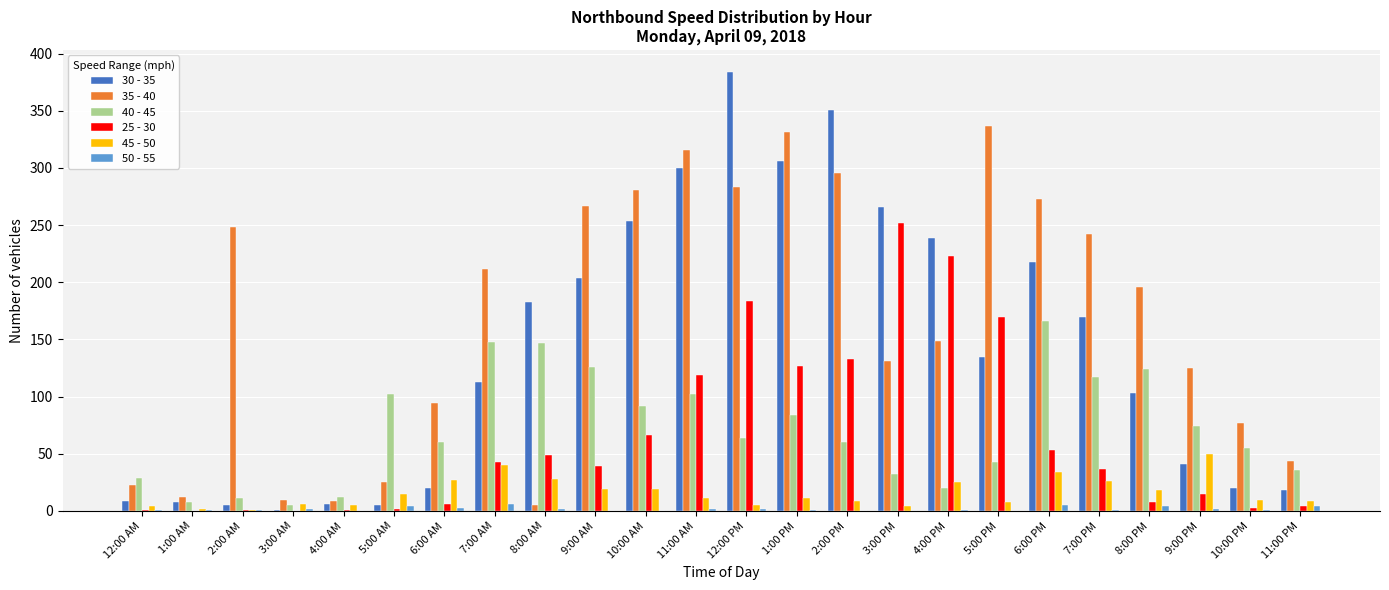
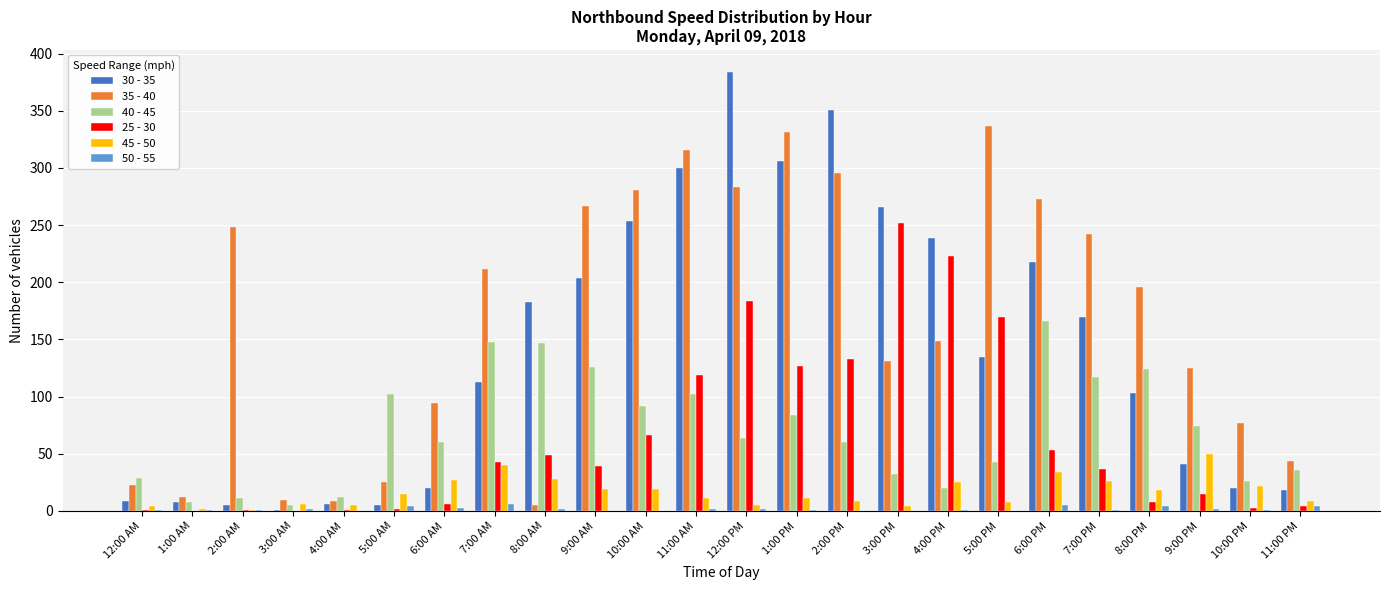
  {
    "35 - 40": {
      "12:00 AM": 23,
      "1:00 AM": 12,
      "2:00 AM": 248,
      "3:00 AM": 10,
      "4:00 AM": 9,
      "5:00 AM": 25,
      "6:00 AM": 94,
      "7:00 AM": 212,
      "8:00 AM": 5,
      "9:00 AM": 267,
      "10:00 AM": 281,
      "11:00 AM": 316,
      "12:00 PM": 283,
      "1:00 PM": 331,
      "2:00 PM": 296,
      "3:00 PM": 131,
      "4:00 PM": 149,
      "5:00 PM": 337,
      "6:00 PM": 273,
      "7:00 PM": 242,
      "8:00 PM": 196,
      "9:00 PM": 125,
      "10:00 PM": 77,
      "11:00 PM": 44
    },
    "40 - 45": {
      "12:00 AM": 29,
      "1:00 AM": 8,
      "2:00 AM": 11,
      "3:00 AM": 5,
      "4:00 AM": 12,
      "5:00 AM": 102,
      "6:00 AM": 60,
      "7:00 AM": 148,
      "8:00 AM": 147,
      "9:00 AM": 126,
      "10:00 AM": 92,
      "11:00 AM": 102,
      "12:00 PM": 64,
      "1:00 PM": 84,
      "2:00 PM": 60,
      "3:00 PM": 32,
      "4:00 PM": 20,
      "5:00 PM": 43,
      "6:00 PM": 166,
      "7:00 PM": 117,
      "8:00 PM": 124,
      "9:00 PM": 74,
-     "10:00 PM": 55,
+     "10:00 PM": 26,
      "11:00 PM": 36
    },
    "25 - 30": {
      "1:00 AM": 0,
      "3:00 AM": 0,
      "6:00 AM": 6,
      "7:00 AM": 43,
      "8:00 AM": 49,
      "9:00 AM": 39,
      "10:00 AM": 66,
      "11:00 AM": 119,
      "12:00 PM": 184,
      "1:00 PM": 127,
      "2:00 PM": 133,
      "3:00 PM": 252,
      "4:00 PM": 223,
      "5:00 PM": 170,
      "6:00 PM": 53,
      "7:00 PM": 37,
      "8:00 PM": 8,
      "9:00 PM": 15,
      "10:00 PM": 3,
      "11:00 PM": 4
    },
    "45 - 50": {
      "12:00 AM": 4,
      "3:00 AM": 6,
      "4:00 AM": 5,
      "5:00 AM": 15,
      "6:00 AM": 27,
      "7:00 AM": 40,
      "8:00 AM": 28,
      "9:00 AM": 19,
      "10:00 AM": 19,
      "11:00 AM": 11,
      "12:00 PM": 5,
      "1:00 PM": 11,
      "2:00 PM": 9,
      "3:00 PM": 4,
      "4:00 PM": 25,
      "5:00 PM": 8,
      "6:00 PM": 34,
      "7:00 PM": 26,
      "8:00 PM": 18,
      "9:00 PM": 50,
-     "10:00 PM": 10,
+     "10:00 PM": 22,
      "11:00 PM": 9
    }
  }
